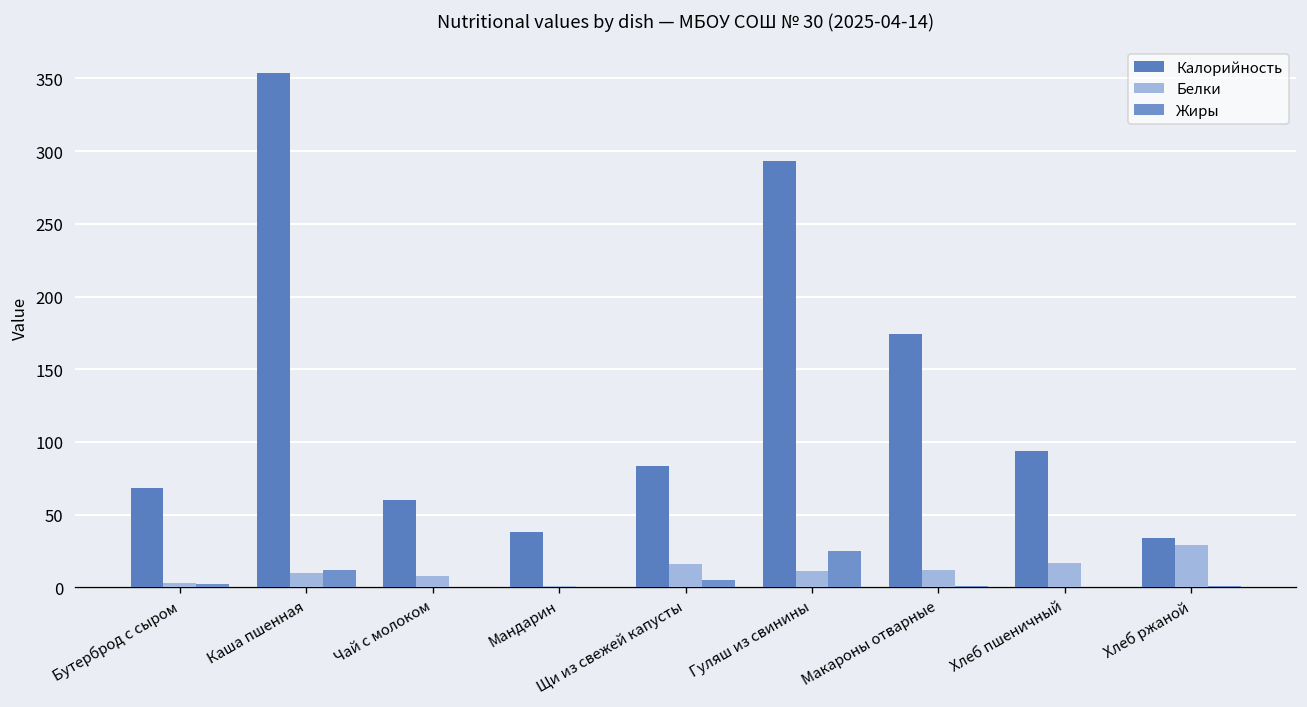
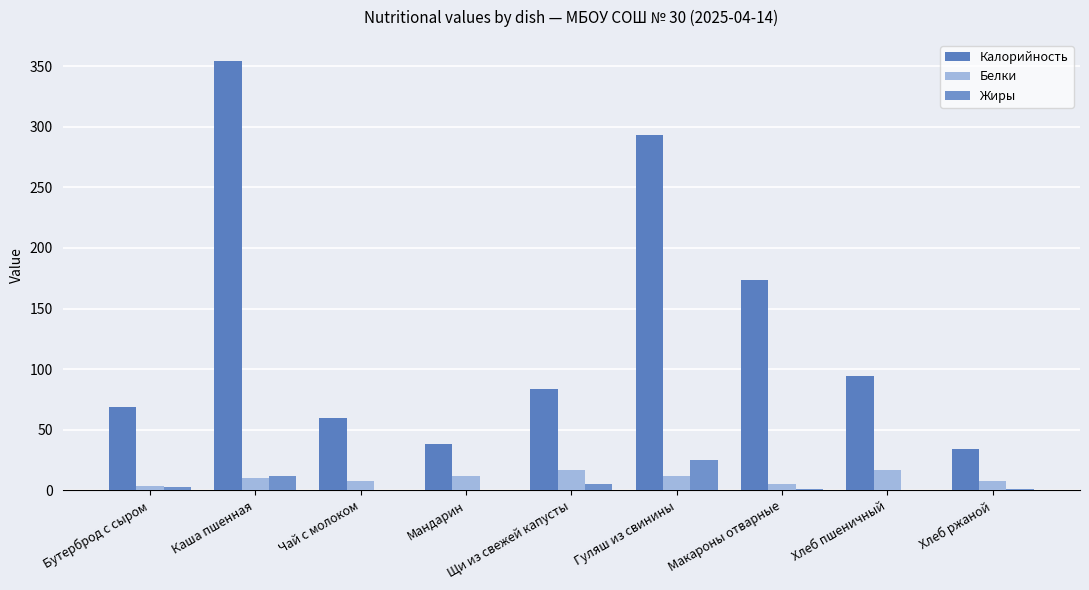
  {
    "Белки": {
      "Бутерброд с сыром": 3,
      "Каша пшенная": 10,
      "Чай с молоком": 8,
-     "Мандарин": 1,
+     "Мандарин": 12,
      "Щи из свежей капусты": 16,
      "Гуляш из свинины": 12,
-     "Макароны отварные": 12,
+     "Макароны отварные": 5,
      "Хлеб пшеничный": 17,
-     "Хлеб ржаной": 29
+     "Хлеб ржаной": 8
    }
  }
